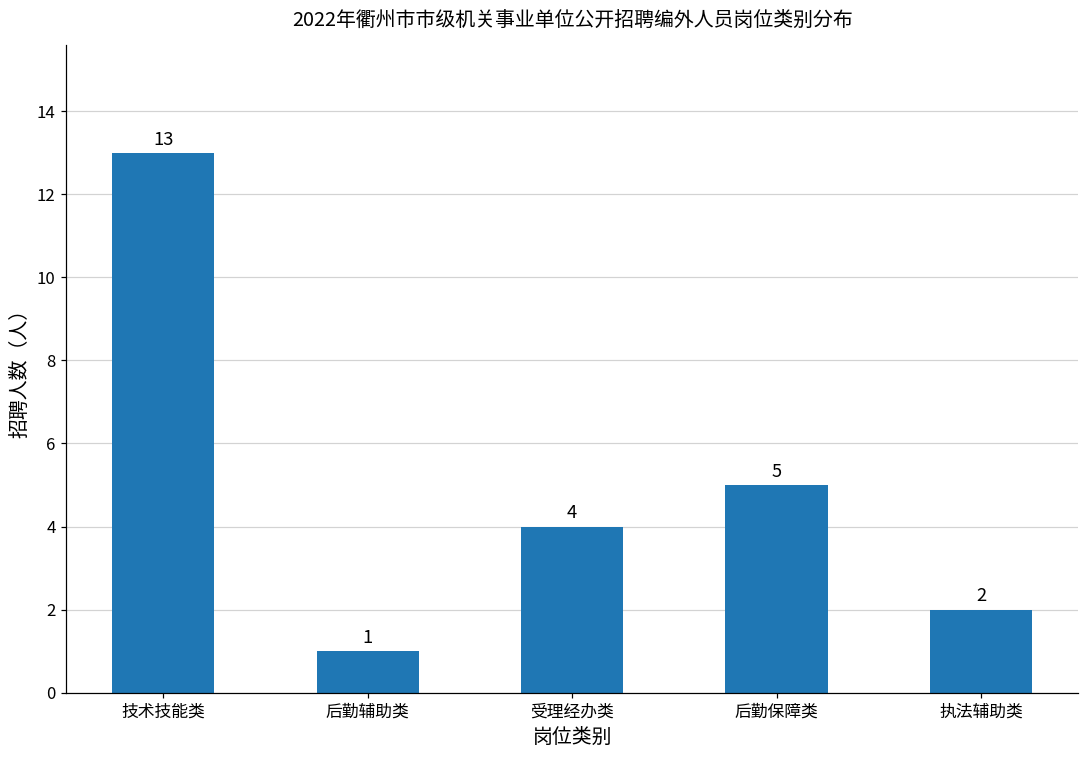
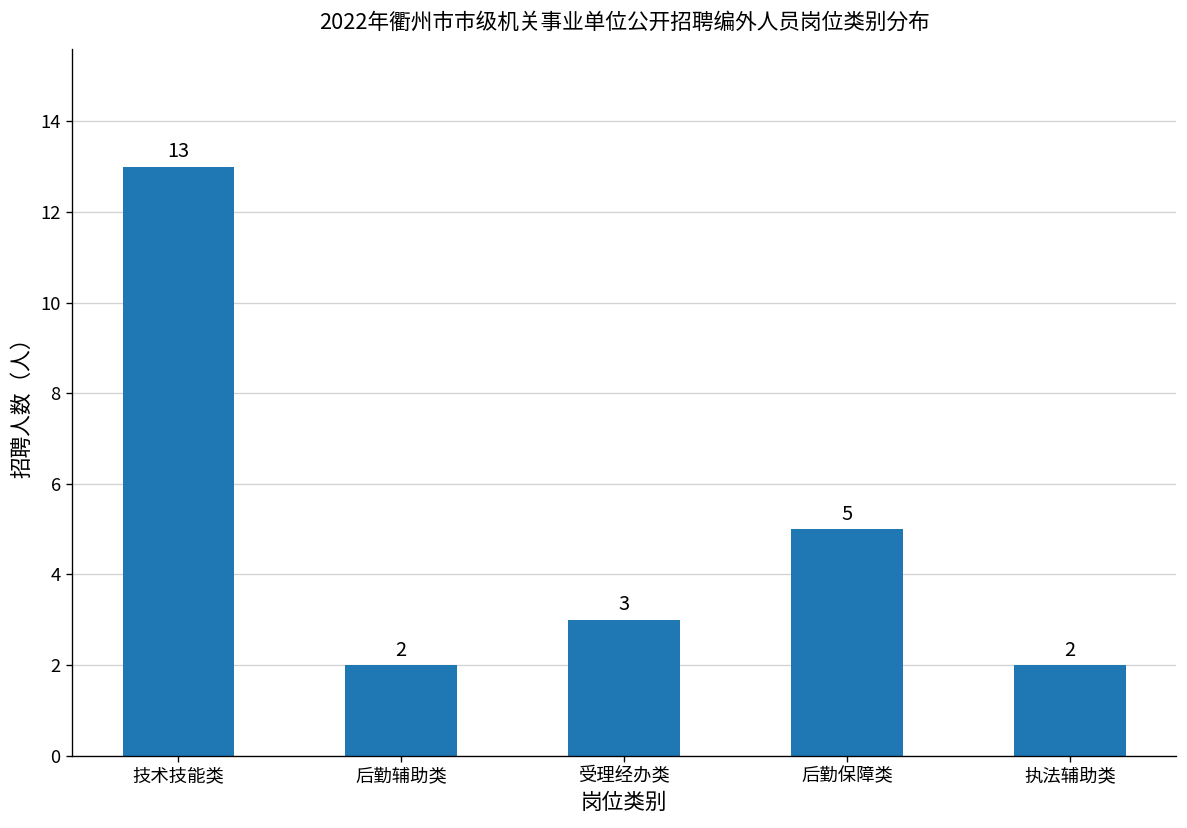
  {
    "技术技能类": 13,
-   "后勤辅助类": 1,
-   "受理经办类": 4,
+   "后勤辅助类": 2,
+   "受理经办类": 3,
    "后勤保障类": 5,
    "执法辅助类": 2
  }
